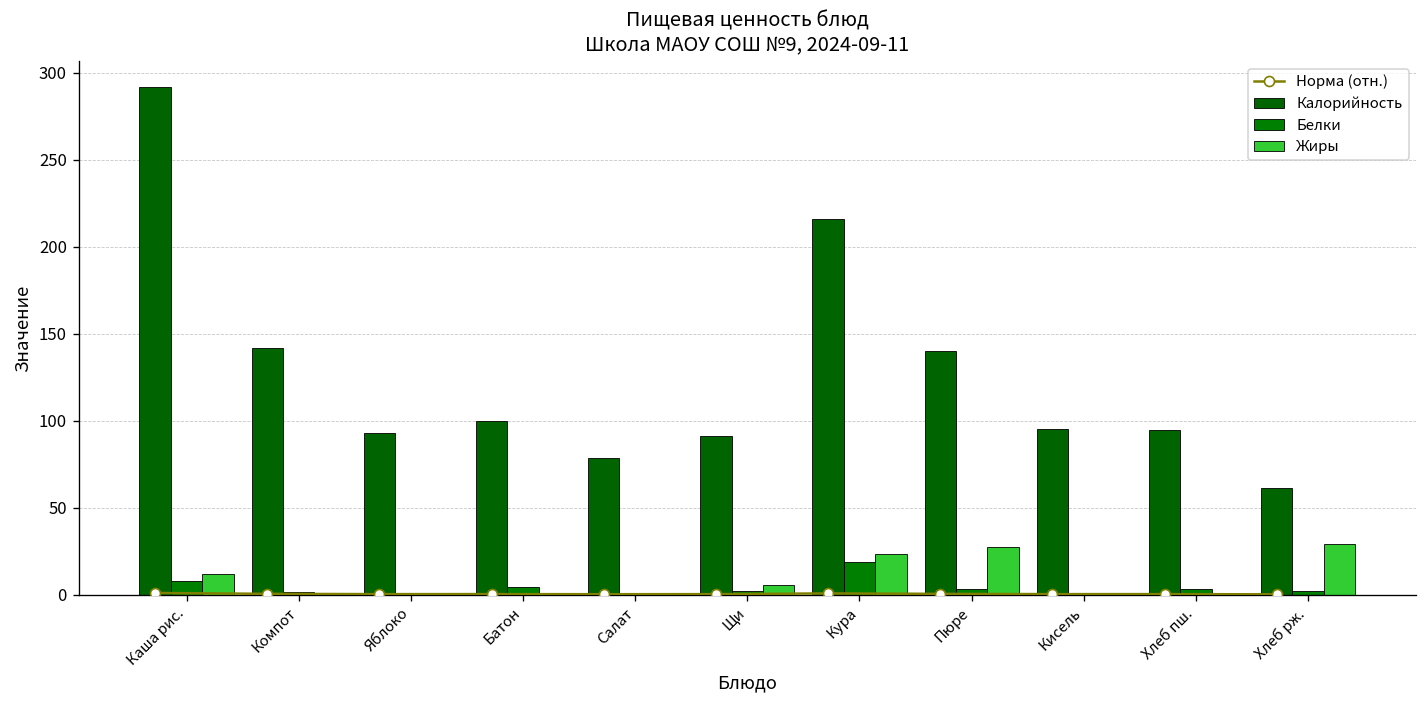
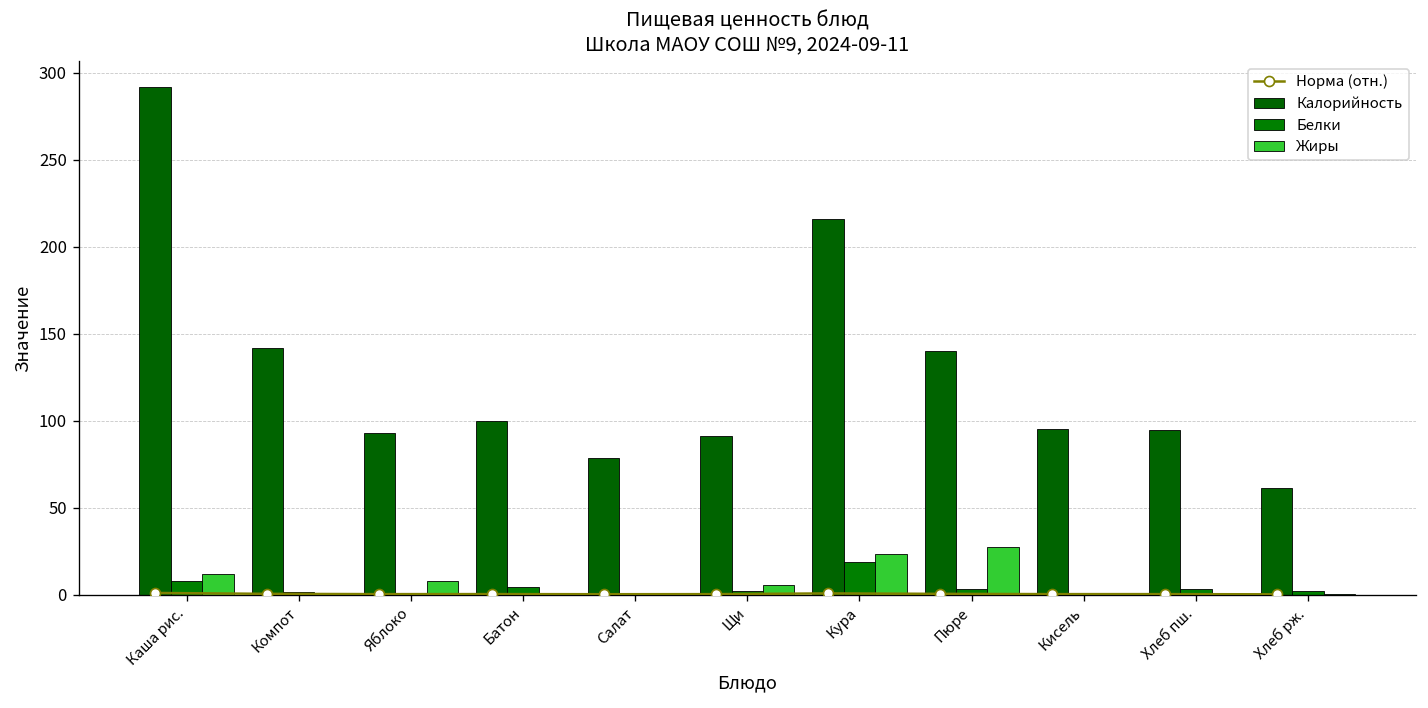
  {
    "Жиры": {
      "Каша рис.": 12,
      "Компот": 0,
-     "Яблоко": 0,
+     "Яблоко": 8,
      "Щи": 5,
      "Кура": 24,
      "Пюре": 27,
      "Кисель": 0,
-     "Хлеб рж.": 29
+     "Хлеб рж.": 0
    }
  }
